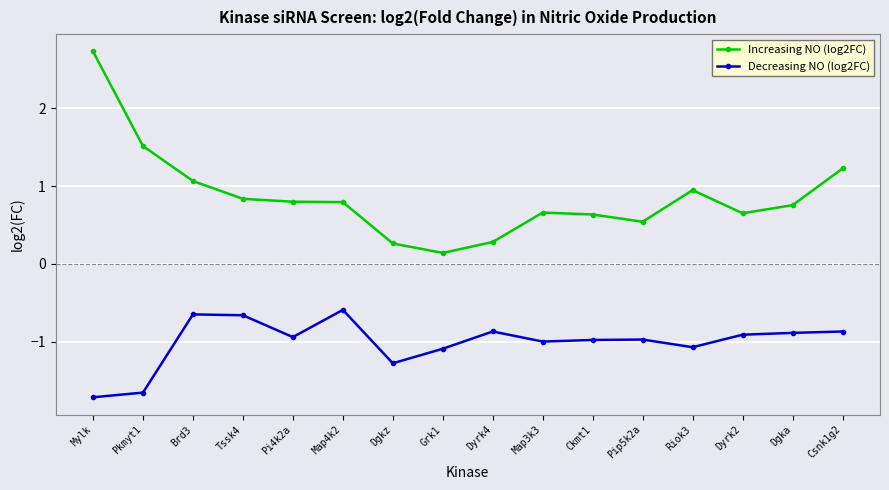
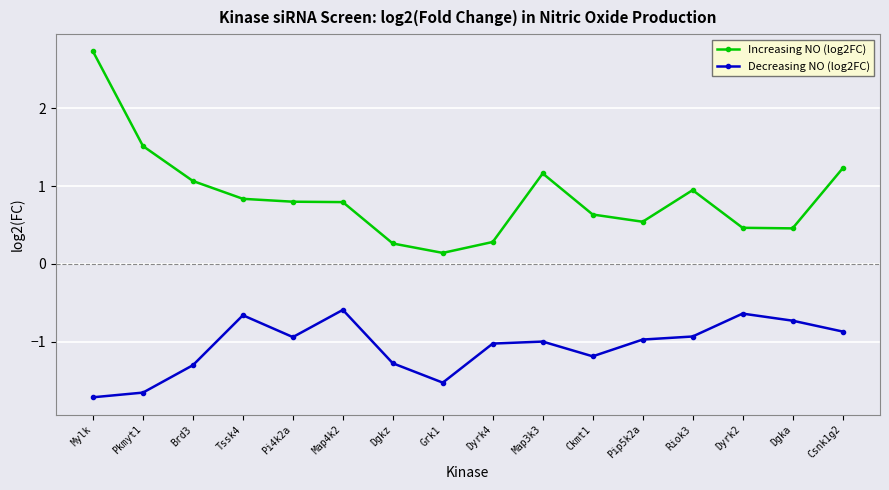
  {
    "Increasing NO (log2FC)": {
      "Mylk": 2.7,
      "Pkmyt1": 1.5,
      "Brd3": 1.1,
      "Tssk4": 0.8,
      "Pi4k2a": 0.8,
      "Map4k2": 0.8,
      "Dgkz": 0.3,
      "Grk1": 0.1,
      "Dyrk4": 0.3,
-     "Map3k3": 0.7,
+     "Map3k3": 1.2,
      "Ckmt1": 0.6,
      "Pip5k2a": 0.5,
      "Riok3": 0.9,
-     "Dyrk2": 0.7,
-     "Dgka": 0.8,
+     "Dyrk2": 0.5,
+     "Dgka": 0.5,
      "Csnk1g2": 1.2
    },
    "Decreasing NO (log2FC)": {
      "Mylk": -1.7,
      "Pkmyt1": -1.7,
-     "Brd3": -0.7,
+     "Brd3": -1.3,
      "Tssk4": -0.7,
      "Pi4k2a": -0.9,
      "Map4k2": -0.6,
      "Dgkz": -1.3,
-     "Grk1": -1.1,
-     "Dyrk4": -0.9,
+     "Grk1": -1.5,
+     "Dyrk4": -1.0,
      "Map3k3": -1.0,
-     "Ckmt1": -1.0,
+     "Ckmt1": -1.2,
      "Pip5k2a": -1.0,
-     "Riok3": -1.1,
-     "Dyrk2": -0.9,
-     "Dgka": -0.9,
+     "Riok3": -0.9,
+     "Dyrk2": -0.6,
+     "Dgka": -0.7,
      "Csnk1g2": -0.9
    }
  }
